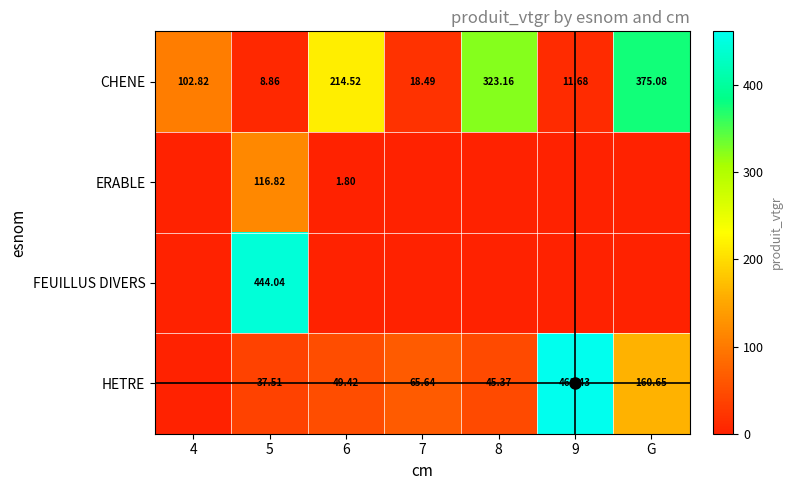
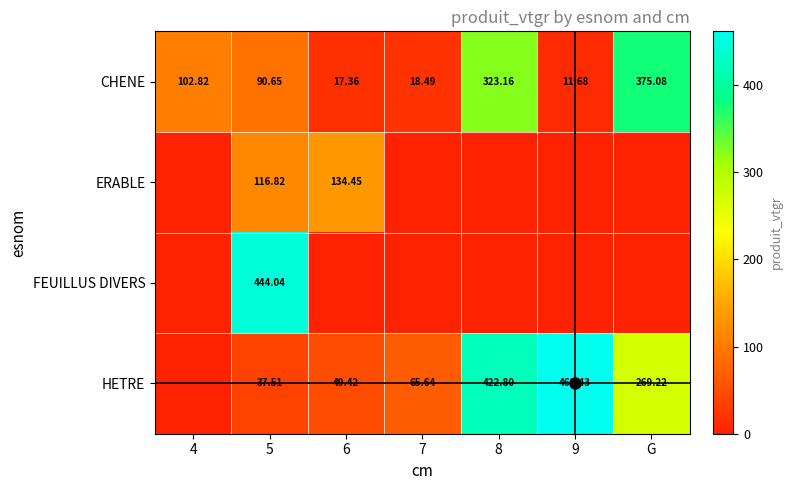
  {
    "CHENE": {
      "4": 102.82,
-     "5": 8.86,
-     "6": 214.52,
+     "5": 90.65,
+     "6": 17.36,
      "7": 18.49,
      "8": 323.16,
      "9": 11.68,
      "G": 375.08
    },
    "ERABLE": {
      "5": 116.82,
-     "6": 1.80
+     "6": 134.45
    },
    "FEUILLUS DIVERS": {
      "5": 444.04
    },
    "HETRE": {
      "5": 37.51,
      "6": 49.42,
      "7": 65.64,
-     "8": 45.37,
-     "G": 160.65
+     "8": 422.80,
+     "G": 269.22
    }
  }
